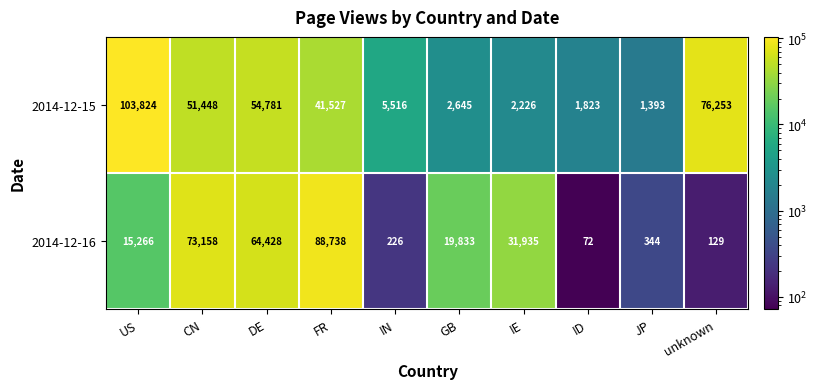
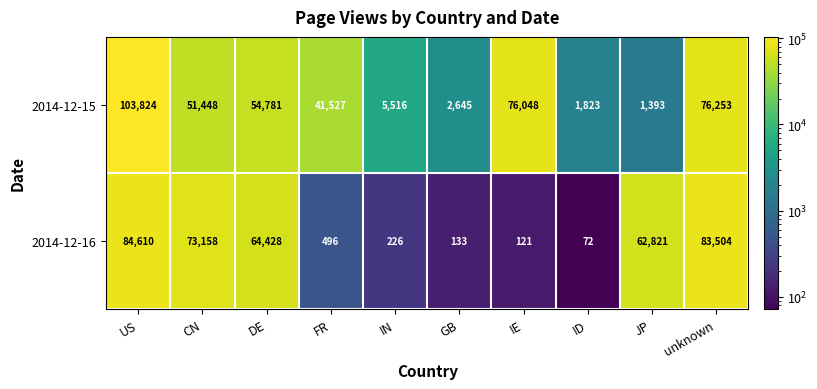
  {
    "2014-12-15": {
      "US": "103,824",
      "CN": "51,448",
      "DE": "54,781",
      "FR": "41,527",
      "IN": "5,516",
      "GB": "2,645",
-     "IE": "2,226",
+     "IE": "76,048",
      "ID": "1,823",
      "JP": "1,393",
      "unknown": "76,253"
    },
    "2014-12-16": {
-     "US": "15,266",
+     "US": "84,610",
      "CN": "73,158",
      "DE": "64,428",
-     "FR": "88,738",
+     "FR": "496",
      "IN": "226",
-     "GB": "19,833",
-     "IE": "31,935",
+     "GB": "133",
+     "IE": "121",
      "ID": "72",
-     "JP": "344",
-     "unknown": "129"
+     "JP": "62,821",
+     "unknown": "83,504"
    }
  }
